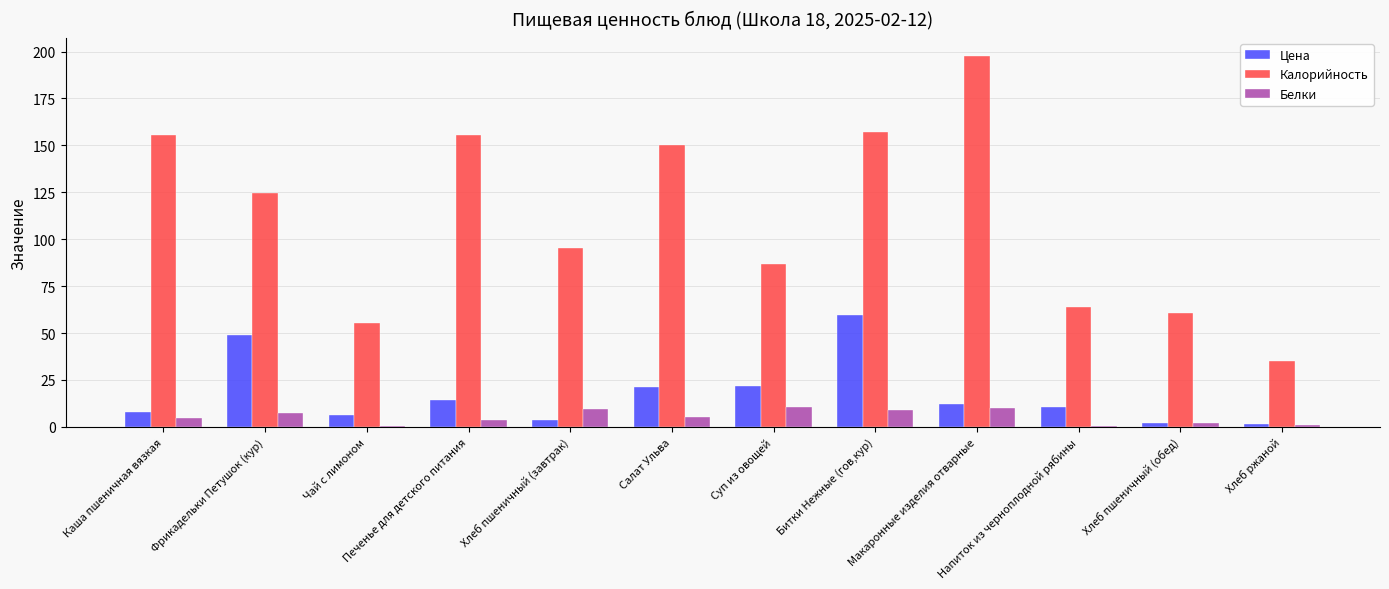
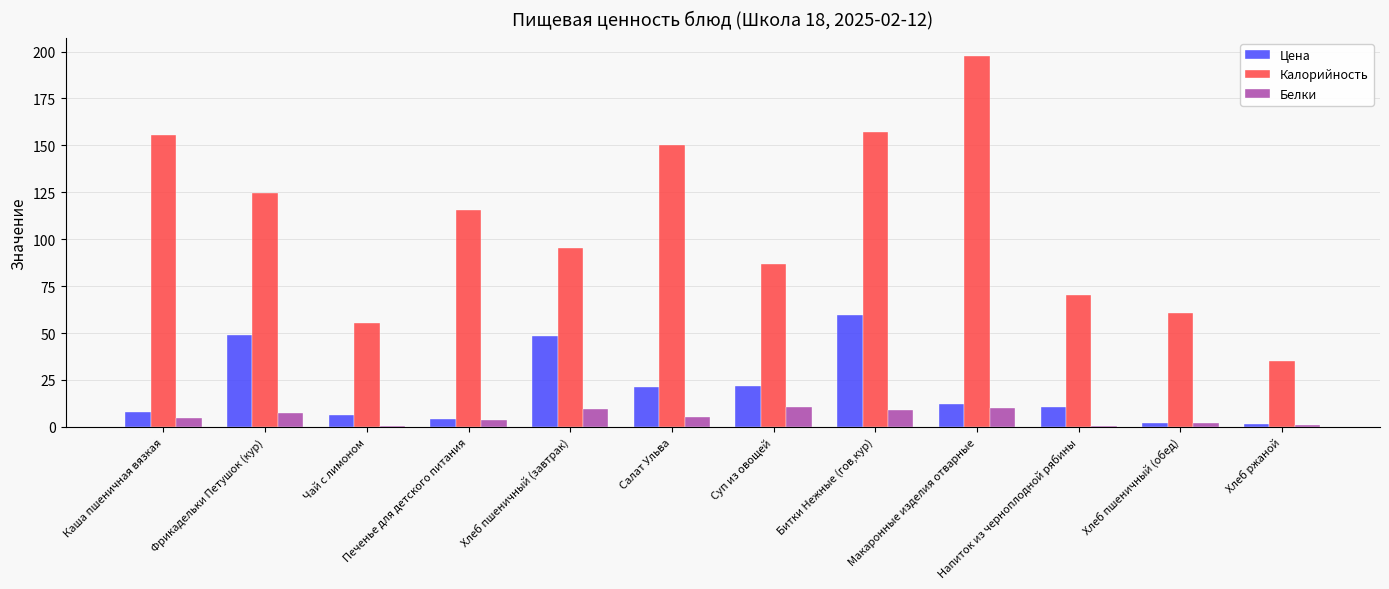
  {
    "Цена": {
      "Каша пшеничная вязкая": 8,
      "Фрикадельки Петушок (кур)": 49,
      "Чай с лимоном": 6,
-     "Печенье для детского питания": 14,
-     "Хлеб пшеничный (завтрак)": 4,
+     "Печенье для детского питания": 4,
+     "Хлеб пшеничный (завтрак)": 49,
      "Салат Ульва": 21,
      "Суп из овощей": 22,
      "Битки Нежные (гов,кур)": 60,
      "Макаронные изделия отварные": 12,
      "Напиток из черноплодной рябины": 11,
      "Хлеб пшеничный (обед)": 2,
      "Хлеб ржаной": 1
    },
    "Калорийность": {
      "Каша пшеничная вязкая": 156,
      "Фрикадельки Петушок (кур)": 125,
      "Чай с лимоном": 56,
-     "Печенье для детского питания": 156,
+     "Печенье для детского питания": 116,
      "Хлеб пшеничный (завтрак)": 96,
      "Салат Ульва": 150,
      "Суп из овощей": 87,
      "Битки Нежные (гов,кур)": 157,
      "Макаронные изделия отварные": 197,
-     "Напиток из черноплодной рябины": 64,
+     "Напиток из черноплодной рябины": 70,
      "Хлеб пшеничный (обед)": 60,
      "Хлеб ржаной": 35
    },
    "Белки": {
      "Каша пшеничная вязкая": 5,
      "Фрикадельки Петушок (кур)": 7,
      "Печенье для детского питания": 4,
      "Хлеб пшеничный (завтрак)": 9,
      "Салат Ульва": 5,
      "Суп из овощей": 11,
      "Битки Нежные (гов,кур)": 9,
      "Макаронные изделия отварные": 10,
      "Хлеб пшеничный (обед)": 2
    }
  }
